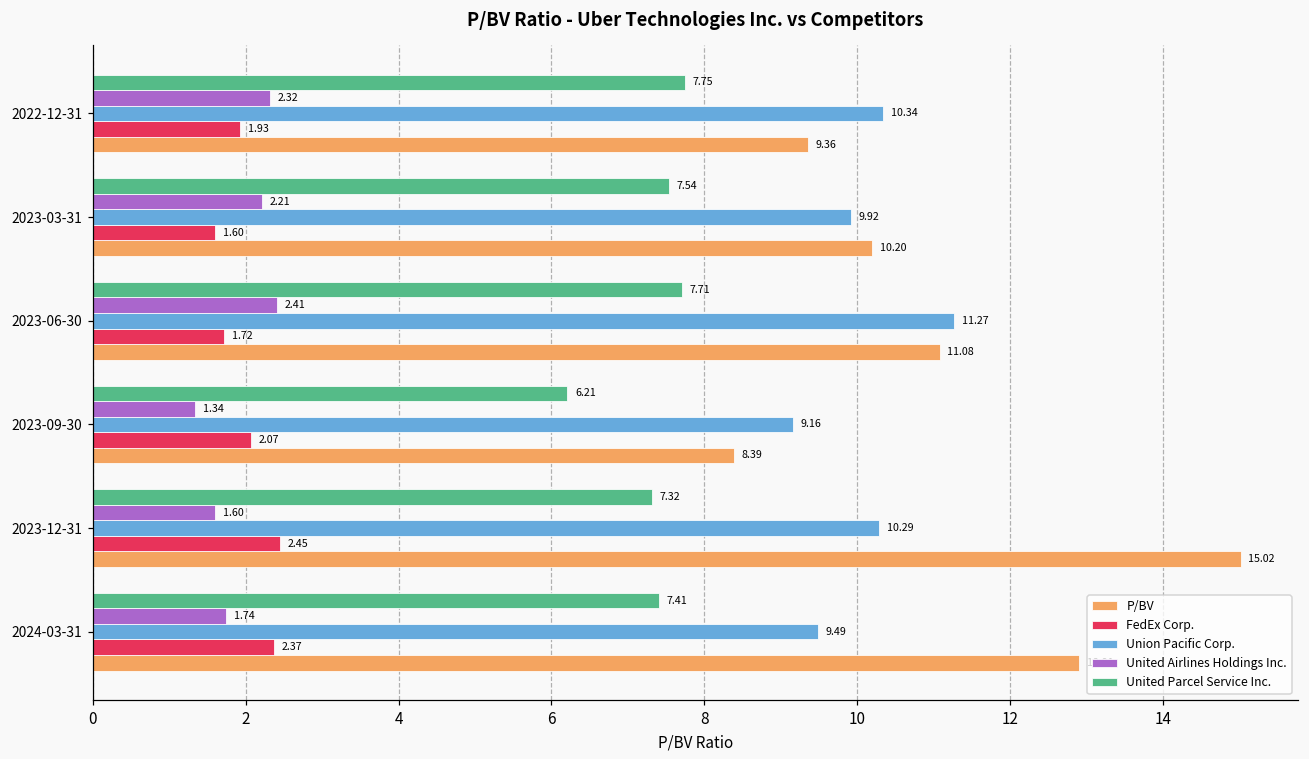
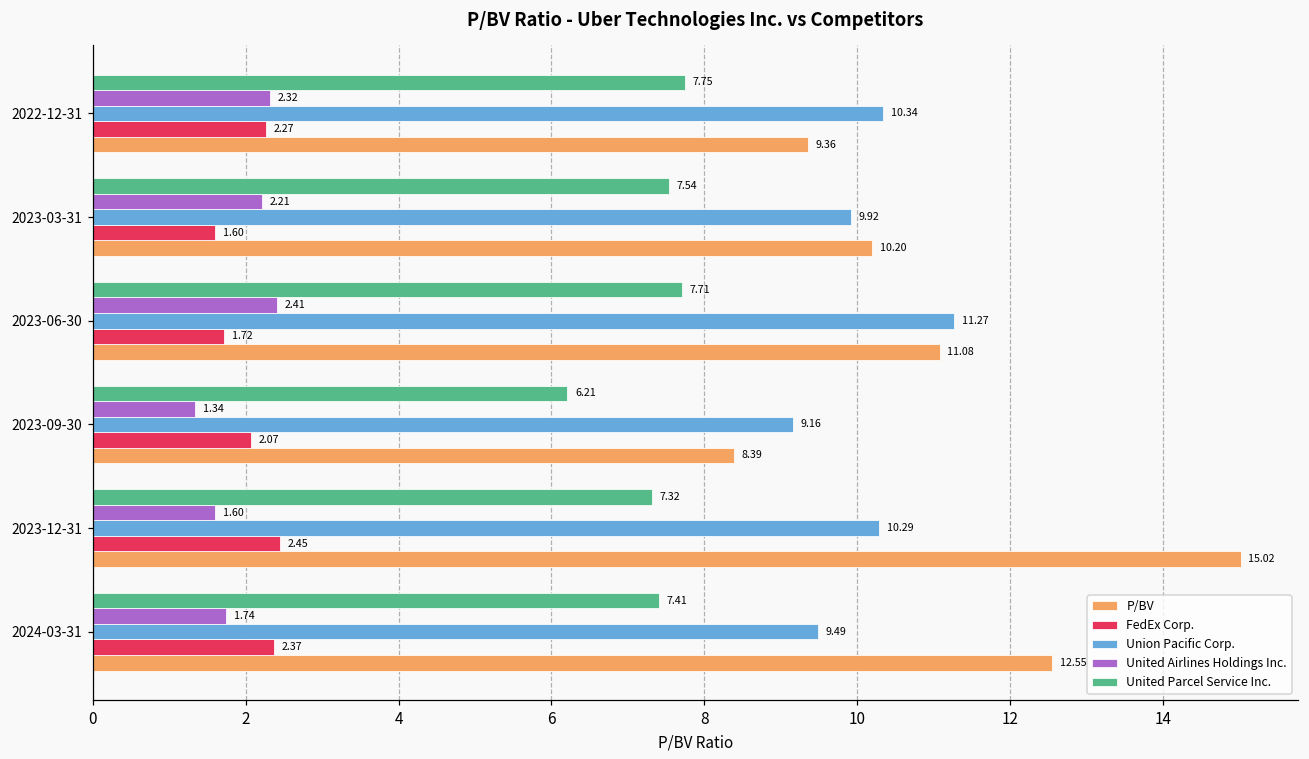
  {
    "P/BV": {
-     "2024-03-31": 12.9
+     "2024-03-31": 12.6
    },
    "FedEx Corp.": {
-     "2022-12-31": 1.93,
+     "2022-12-31": 2.27,
      "2023-03-31": 1.60,
      "2023-06-30": 1.72,
      "2023-09-30": 2.07,
      "2023-12-31": 2.45,
      "2024-03-31": 2.37
    },
    "Union Pacific Corp.": {
      "2022-12-31": 10.34,
      "2023-03-31": 9.92,
      "2023-06-30": 11.27,
      "2023-09-30": 9.16,
      "2023-12-31": 10.29,
      "2024-03-31": 9.49
    },
    "United Airlines Holdings Inc.": {
      "2022-12-31": 2.32,
      "2023-03-31": 2.21,
      "2023-06-30": 2.41,
      "2023-09-30": 1.34,
      "2023-12-31": 1.60,
      "2024-03-31": 1.74
    },
    "United Parcel Service Inc.": {
      "2022-12-31": 7.75,
      "2023-03-31": 7.54,
      "2023-06-30": 7.71,
      "2023-09-30": 6.21,
      "2023-12-31": 7.32,
      "2024-03-31": 7.41
    }
  }
